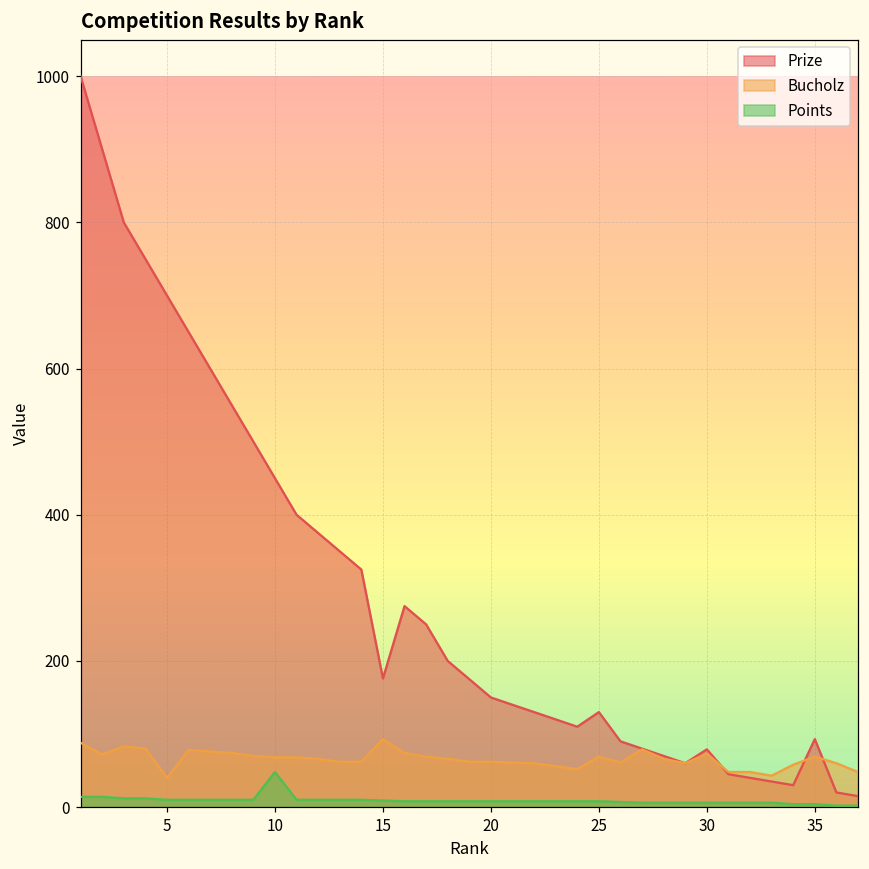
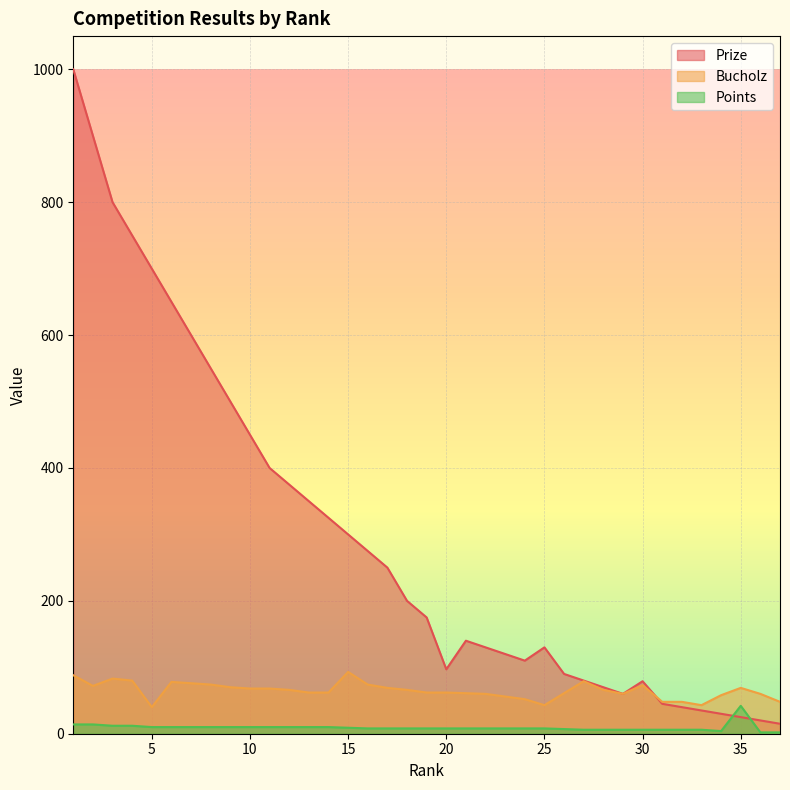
  {
    "Prize": {
      "5": 700,
      "10": 450,
-     "15": 180,
-     "20": 150,
+     "15": 300,
+     "20": 100,
      "25": 130,
      "30": 80,
-     "35": 90
+     "35": 30
    },
    "Bucholz": {
      "5": 40,
      "10": 70,
      "15": 90,
      "20": 60,
-     "25": 70,
+     "25": 40,
      "30": 70,
      "35": 70
    },
    "Points": {
      "5": 10,
-     "10": 50,
+     "10": 10,
      "15": 10,
      "20": 10,
      "25": 10,
      "30": 10,
-     "35": 0
+     "35": 40
    }
  }
